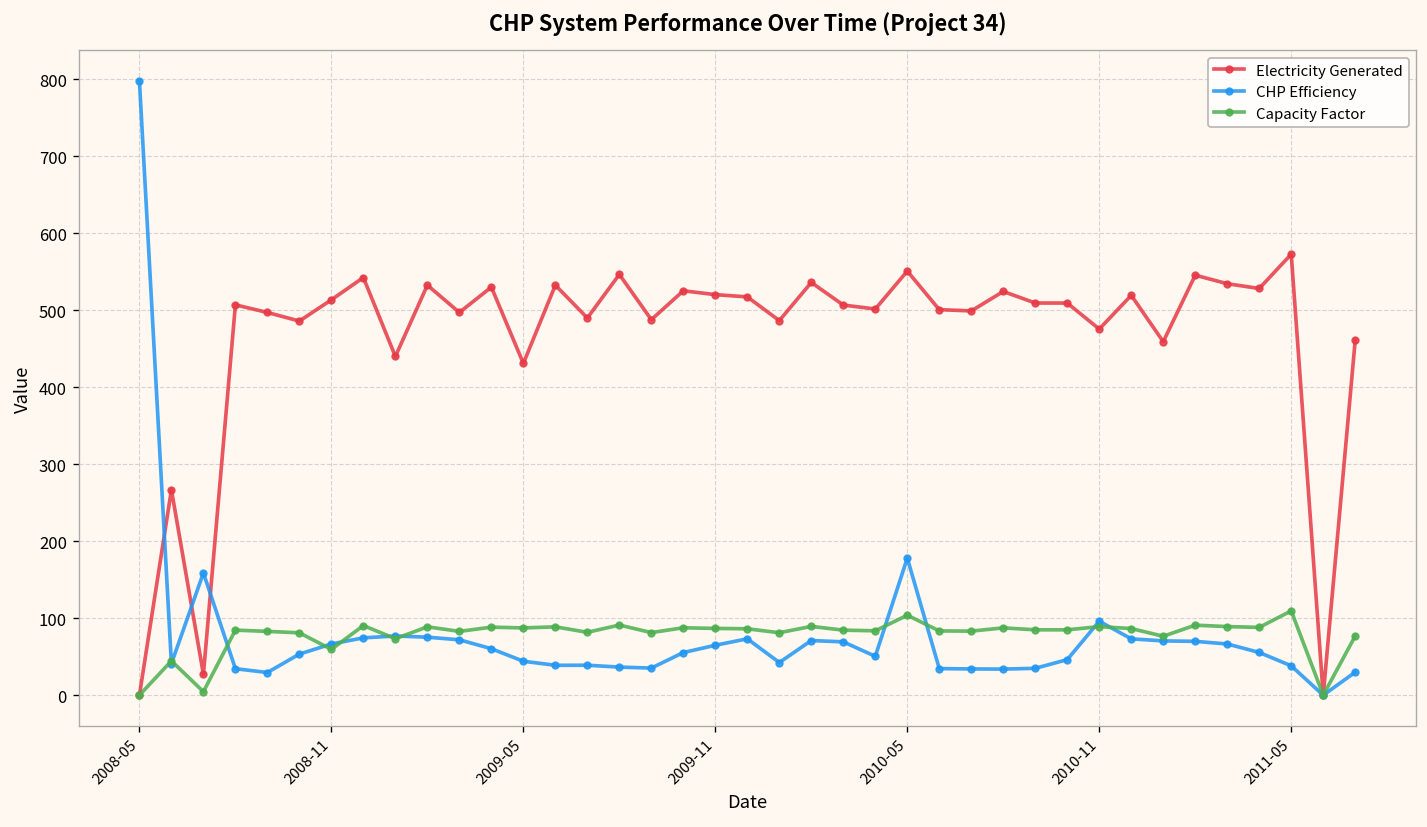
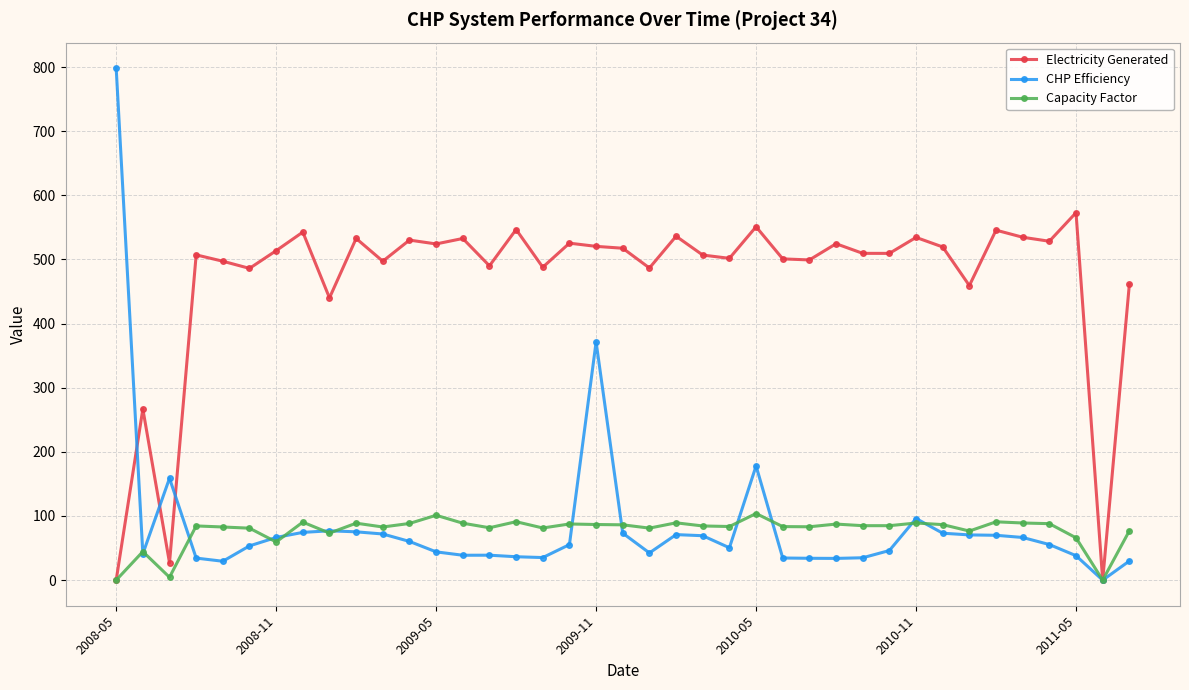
  {
    "Electricity Generated": {
      "2008-11": 510,
-     "2009-05": 430,
+     "2009-05": 520,
      "2009-11": 520,
      "2010-05": 550,
-     "2010-11": 480,
+     "2010-11": 530,
      "2011-05": 570
    },
    "CHP Efficiency": {
      "2008-05": 800,
      "2008-11": 70,
      "2009-05": 40,
-     "2009-11": 60,
+     "2009-11": 370,
      "2010-05": 180,
      "2010-11": 100,
      "2011-05": 40
    },
    "Capacity Factor": {
      "2008-11": 60,
-     "2009-05": 90,
+     "2009-05": 100,
      "2009-11": 90,
      "2010-05": 100,
      "2010-11": 90,
-     "2011-05": 110
+     "2011-05": 70
    }
  }
